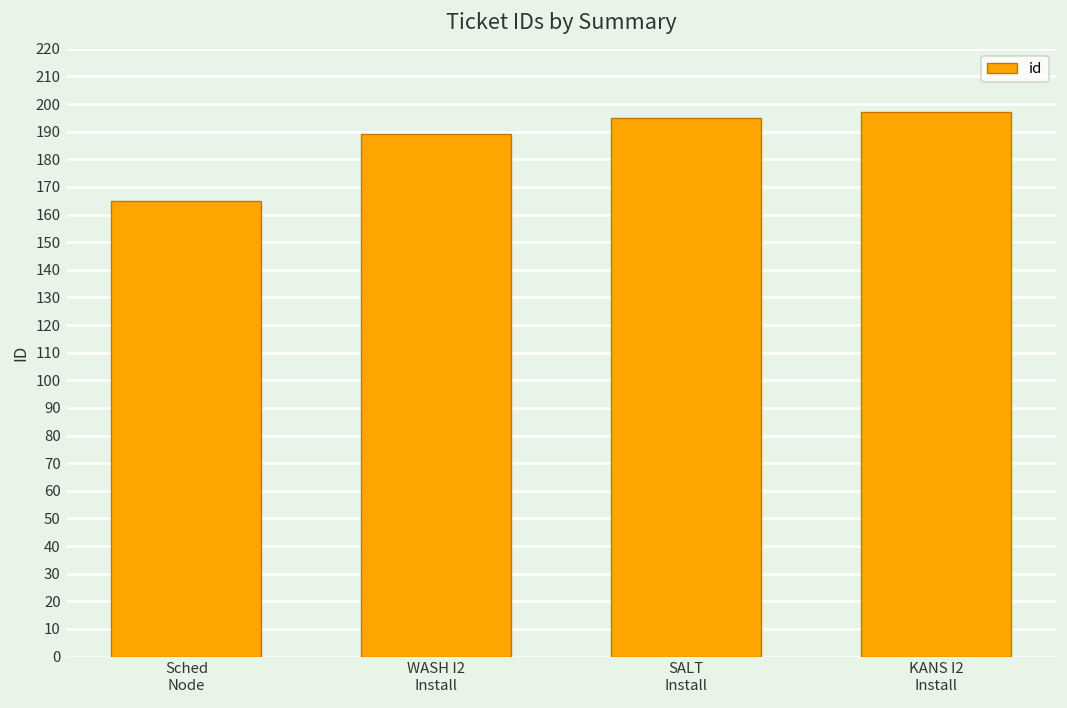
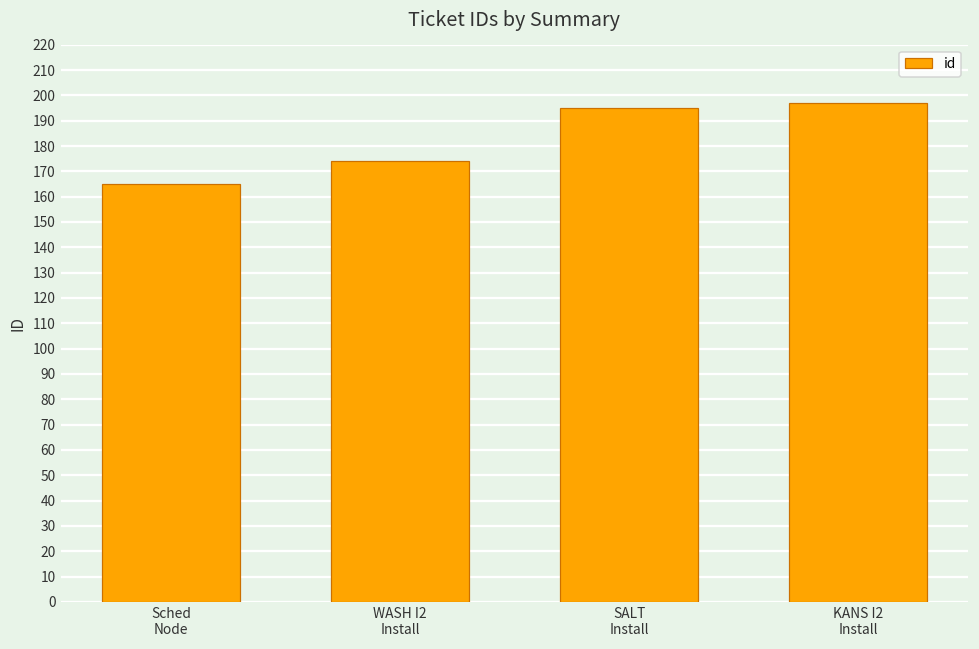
  {
    "Sched Node": 165,
-   "WASH I2 Install": 189,
+   "WASH I2 Install": 174,
    "SALT Install": 195,
    "KANS I2 Install": 197
  }
